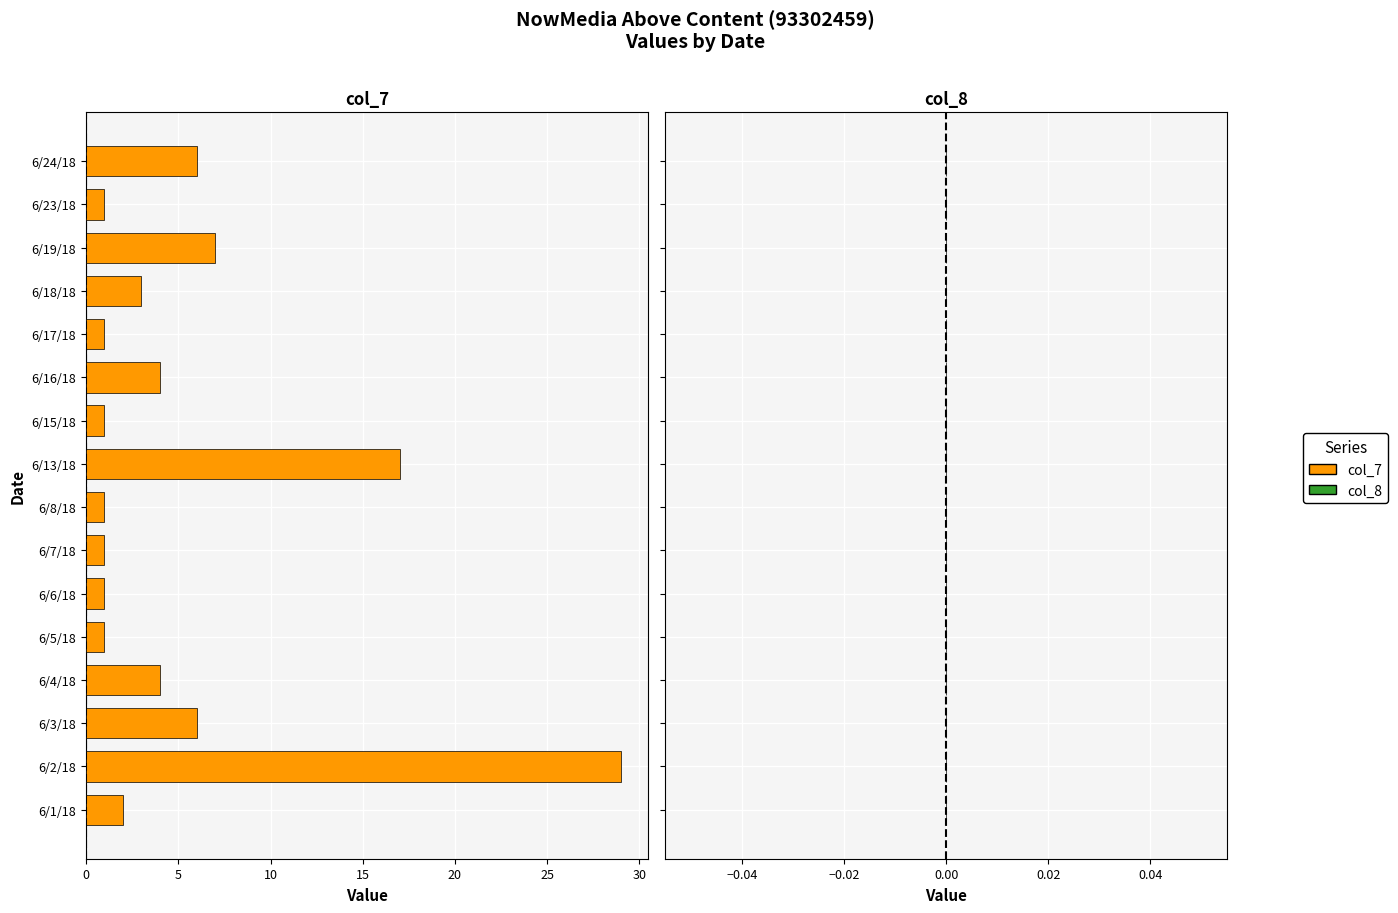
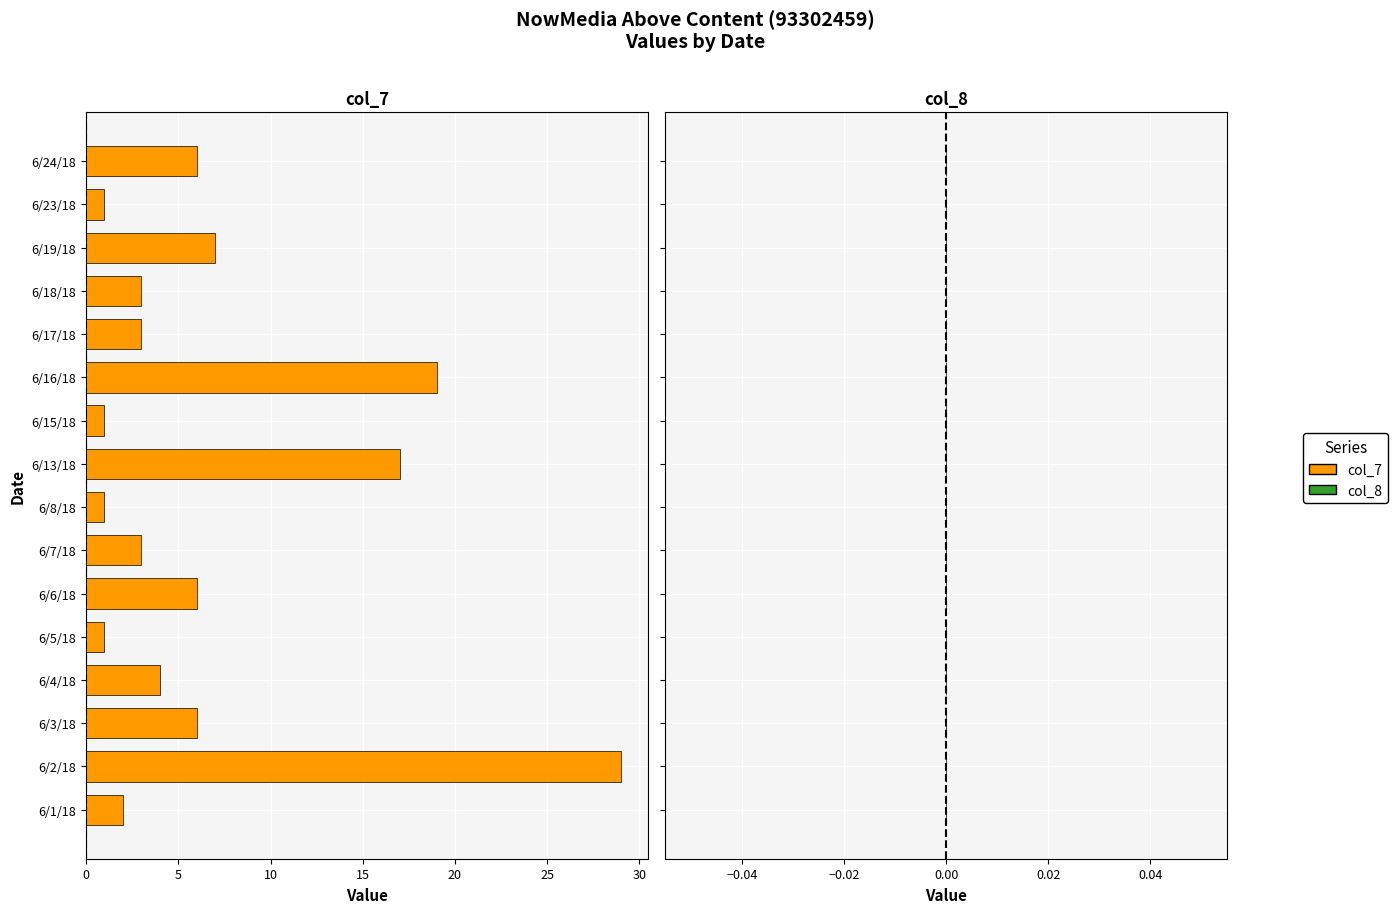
  {
    "col_7": {
      "6/24/18": 6,
      "6/23/18": 1,
      "6/19/18": 7,
      "6/18/18": 3,
-     "6/17/18": 1,
-     "6/16/18": 4,
+     "6/17/18": 3,
+     "6/16/18": 19,
      "6/15/18": 1,
      "6/13/18": 17,
      "6/8/18": 1,
-     "6/7/18": 1,
-     "6/6/18": 1,
+     "6/7/18": 3,
+     "6/6/18": 6,
      "6/5/18": 1,
      "6/4/18": 4,
      "6/3/18": 6,
      "6/2/18": 29,
      "6/1/18": 2
    }
  }
